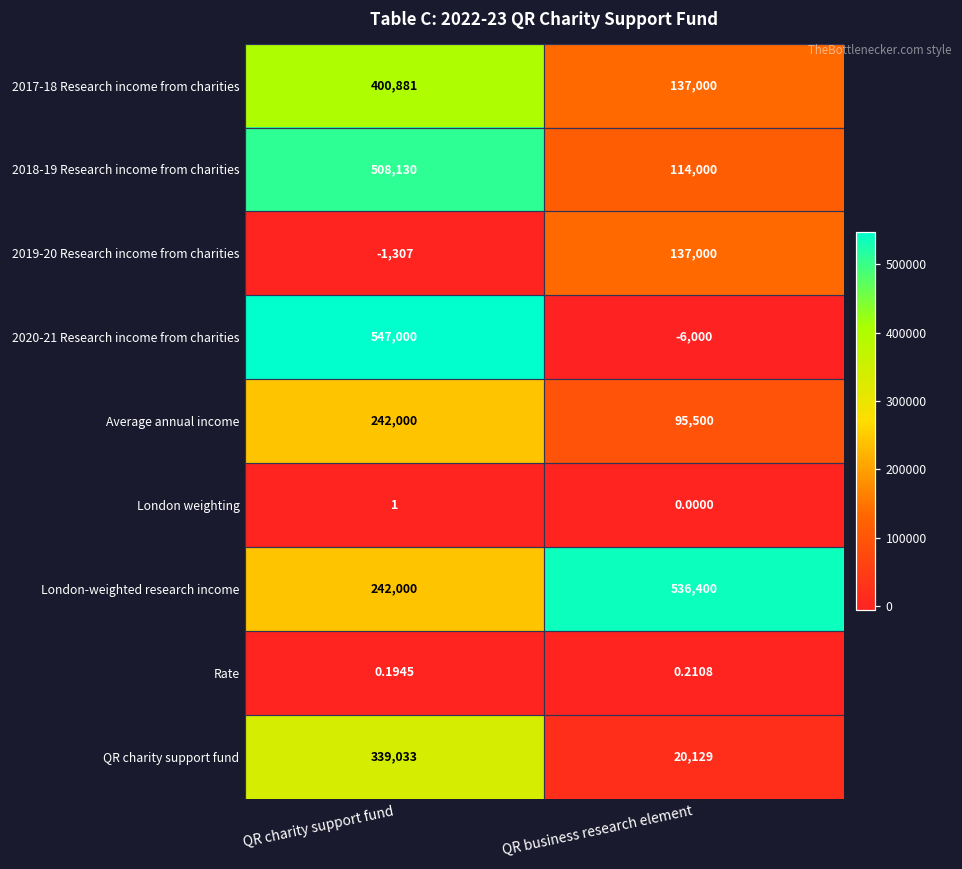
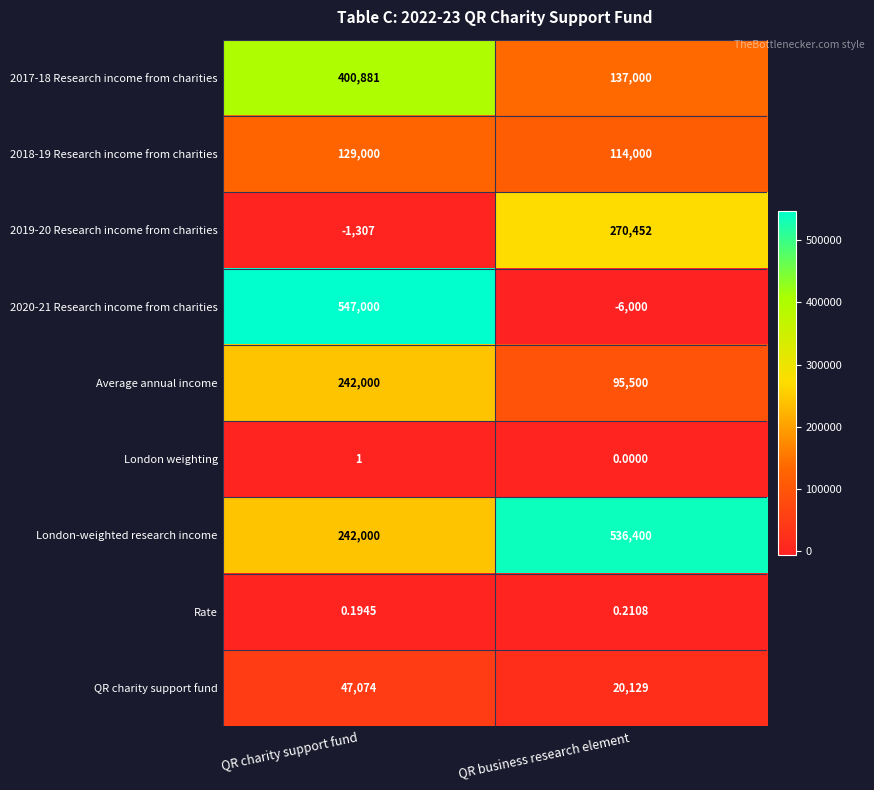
  {
    "2017-18 Research income from charities": {
      "QR charity support fund": "400,881",
      "QR business research element": "137,000"
    },
    "2018-19 Research income from charities": {
-     "QR charity support fund": "508,130",
+     "QR charity support fund": "129,000",
      "QR business research element": "114,000"
    },
    "2019-20 Research income from charities": {
      "QR charity support fund": "-1,307",
-     "QR business research element": "137,000"
+     "QR business research element": "270,452"
    },
    "2020-21 Research income from charities": {
      "QR charity support fund": "547,000",
      "QR business research element": "-6,000"
    },
    "Average annual income": {
      "QR charity support fund": "242,000",
      "QR business research element": "95,500"
    },
    "London weighting": {
      "QR charity support fund": "1",
      "QR business research element": "0.0000"
    },
    "London-weighted research income": {
      "QR charity support fund": "242,000",
      "QR business research element": "536,400"
    },
    "Rate": {
      "QR charity support fund": "0.1945",
      "QR business research element": "0.2108"
    },
    "QR charity support fund": {
-     "QR charity support fund": "339,033",
+     "QR charity support fund": "47,074",
      "QR business research element": "20,129"
    }
  }
